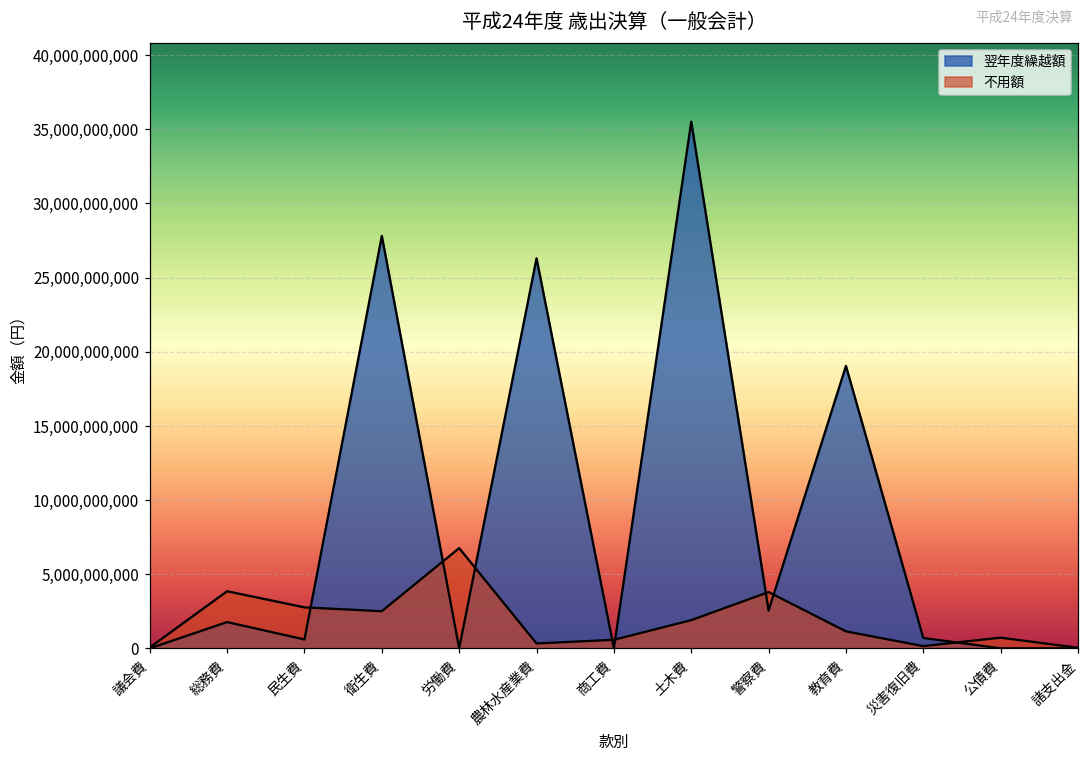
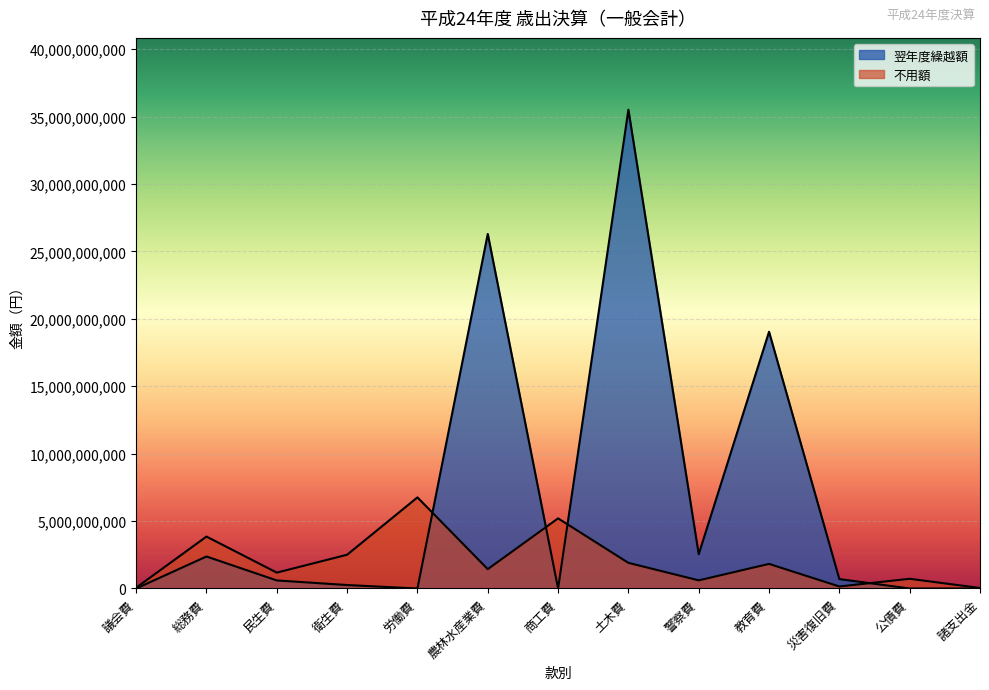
  {
    "翌年度繰越額": {
-     "総務費": "1,800,000,000",
+     "総務費": "2,400,000,000",
      "民生費": "600,000,000",
-     "衛生費": "27,800,000,000",
+     "衛生費": "300,000,000",
      "労働費": "0",
      "農林水産業費": "26,300,000,000",
      "商工費": "0",
      "土木費": "35,500,000,000",
      "警察費": "2,500,000,000",
      "教育費": "19,000,000,000",
      "災害復旧費": "700,000,000",
      "公債費": "0"
    },
    "不用額": {
      "総務費": "3,900,000,000",
-     "民生費": "2,800,000,000",
+     "民生費": "1,200,000,000",
      "衛生費": "2,500,000,000",
      "労働費": "6,800,000,000",
-     "農林水産業費": "300,000,000",
-     "商工費": "600,000,000",
+     "農林水産業費": "1,400,000,000",
+     "商工費": "5,200,000,000",
      "土木費": "1,900,000,000",
-     "警察費": "3,800,000,000",
-     "教育費": "1,100,000,000",
+     "警察費": "600,000,000",
+     "教育費": "1,800,000,000",
      "災害復旧費": "100,000,000",
      "公債費": "700,000,000"
    }
  }
